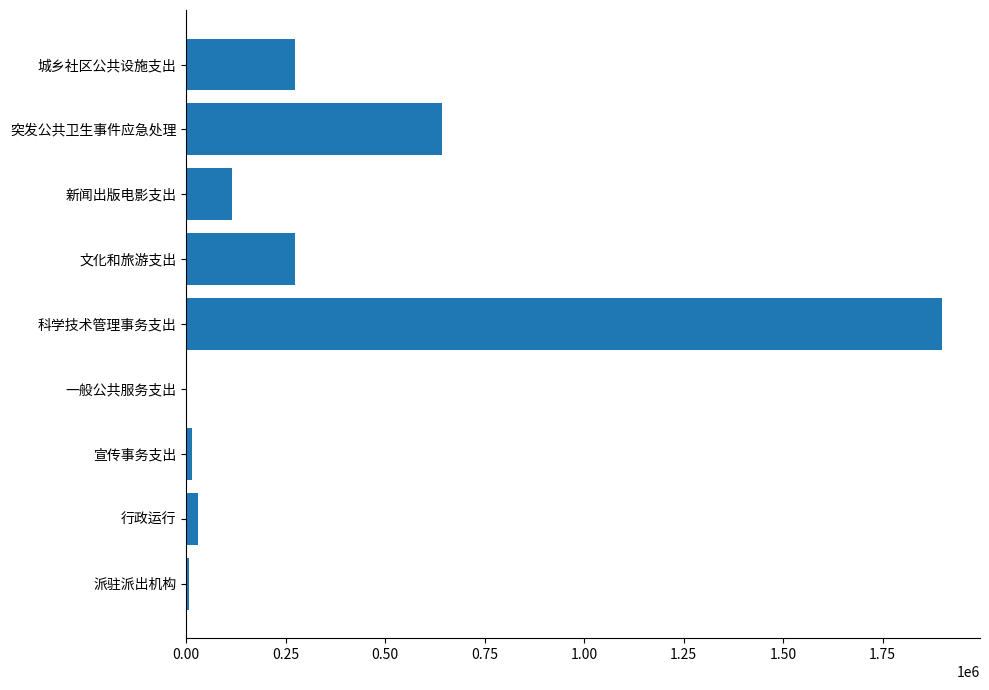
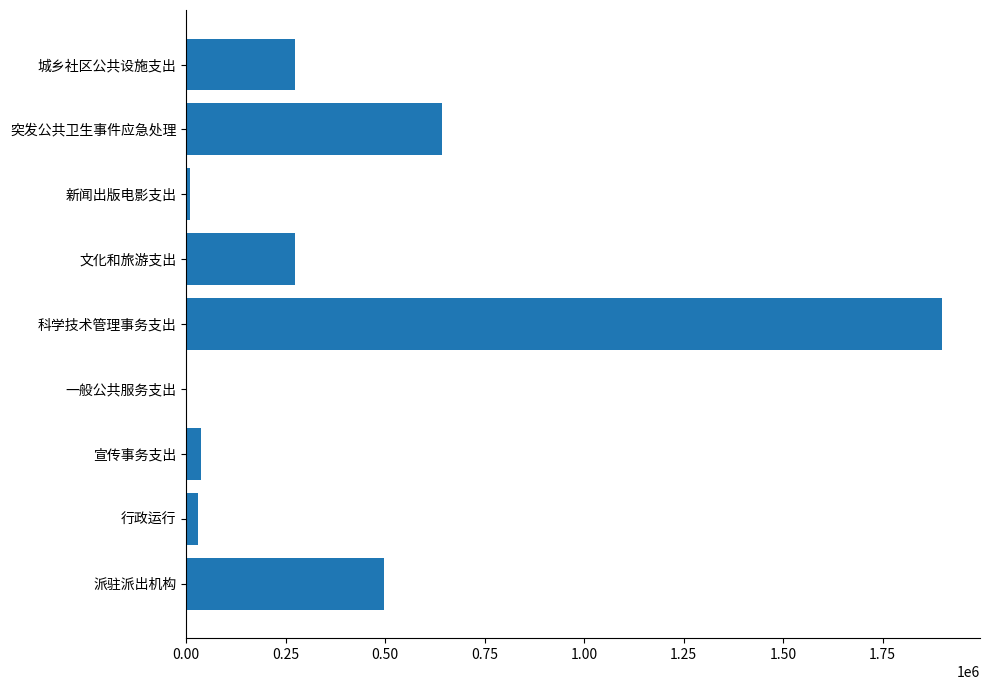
  {
    "城乡社区公共设施支出": 270000,
    "突发公共卫生事件应急处理": 640000,
-   "新闻出版电影支出": 120000,
+   "新闻出版电影支出": 10000,
    "文化和旅游支出": 270000,
    "科学技术管理事务支出": 1900000,
-   "宣传事务支出": 20000,
+   "宣传事务支出": 40000,
    "行政运行": 30000,
-   "派驻派出机构": 10000
+   "派驻派出机构": 500000
  }
